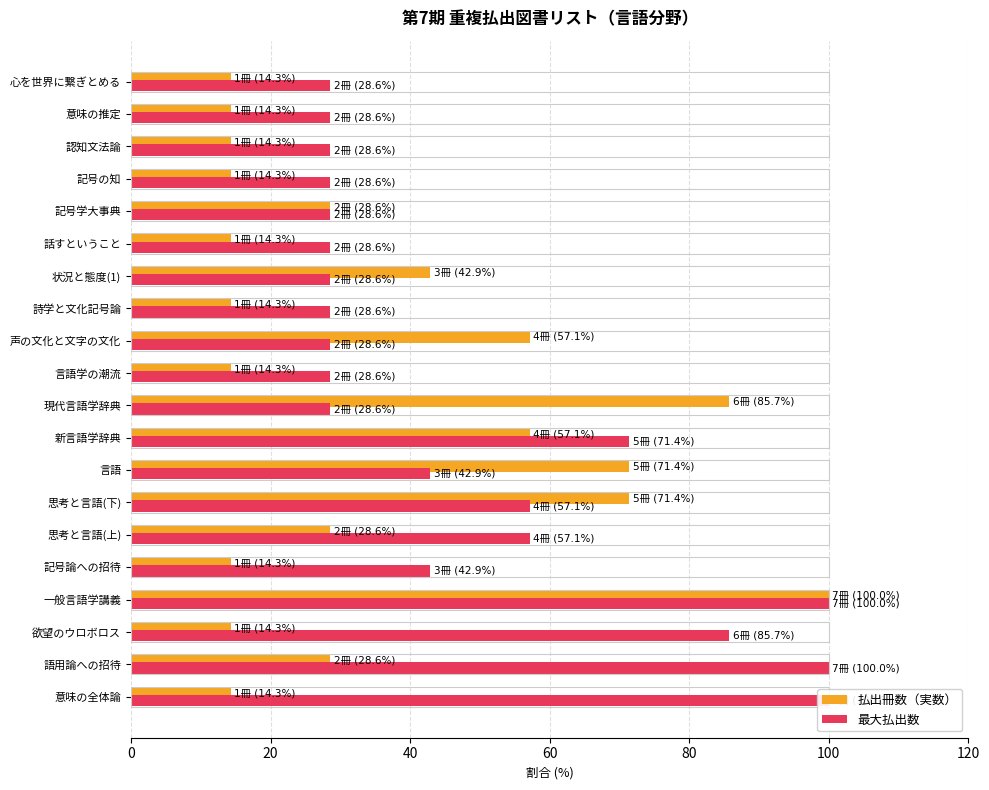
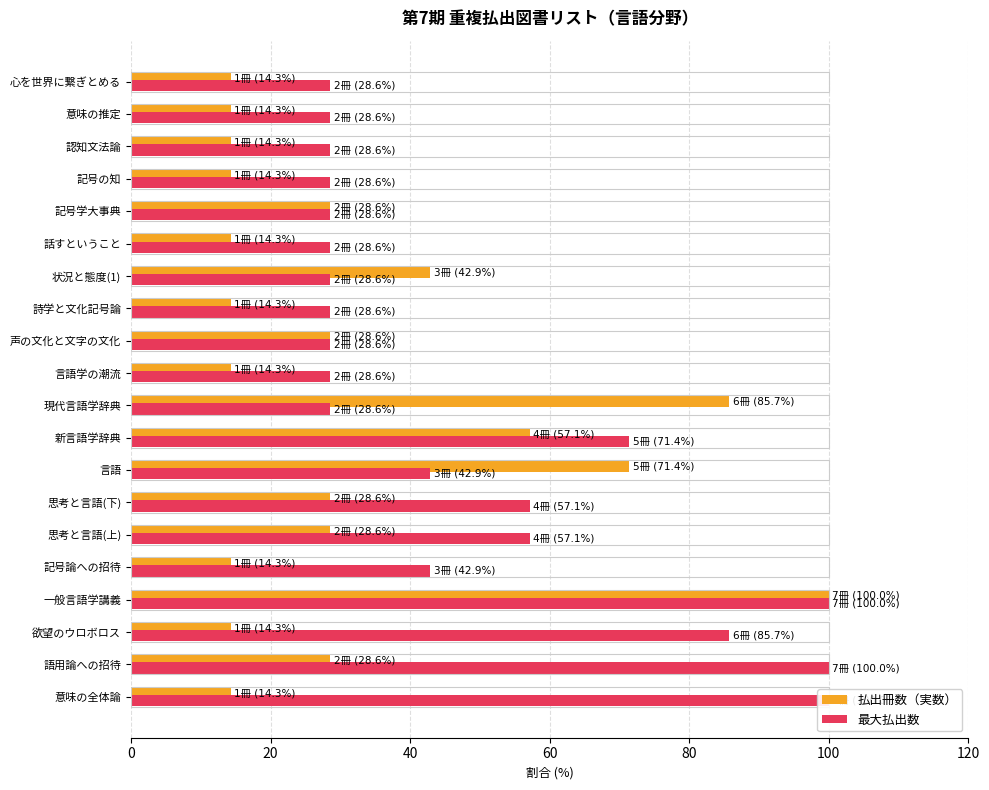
  {
    "払出冊数（実数）": {
      "心を世界に繋ぎとめる": "(14.3%)",
      "意味の推定": "(14.3%)",
      "認知文法論": "(14.3%)",
      "記号の知": "(14.3%)",
      "話すということ": "(14.3%)",
      "状況と態度(1)": "(42.9%)",
      "詩学と文化記号論": "(14.3%)",
-     "声の文化と文字の文化": "4冊 (57.1%)",
+     "声の文化と文字の文化": "2冊 (28.6%)",
      "言語学の潮流": "(14.3%)",
      "現代言語学辞典": "(85.7%)",
      "新言語学辞典": "(57.1%)",
      "言語": "(71.4%)",
-     "思考と言語(下)": "5冊 (71.4%)",
+     "思考と言語(下)": "2冊 (28.6%)",
      "思考と言語(上)": "(28.6%)",
      "記号論への招待": "(14.3%)",
      "欲望のウロボロス": "(14.3%)",
      "語用論への招待": "(28.6%)",
      "意味の全体論": "(14.3%)"
    },
    "最大払出数": {
      "心を世界に繋ぎとめる": "(28.6%)",
      "意味の推定": "(28.6%)",
      "認知文法論": "(28.6%)",
      "記号の知": "(28.6%)",
      "話すということ": "(28.6%)",
      "状況と態度(1)": "(28.6%)",
      "詩学と文化記号論": "(28.6%)",
      "声の文化と文字の文化": "(28.6%)",
      "言語学の潮流": "(28.6%)",
      "現代言語学辞典": "(28.6%)",
      "新言語学辞典": "(71.4%)",
      "言語": "(42.9%)",
      "思考と言語(下)": "(57.1%)",
      "思考と言語(上)": "(57.1%)",
      "記号論への招待": "(42.9%)",
      "欲望のウロボロス": "(85.7%)",
      "語用論への招待": "(100.0%)"
    }
  }
